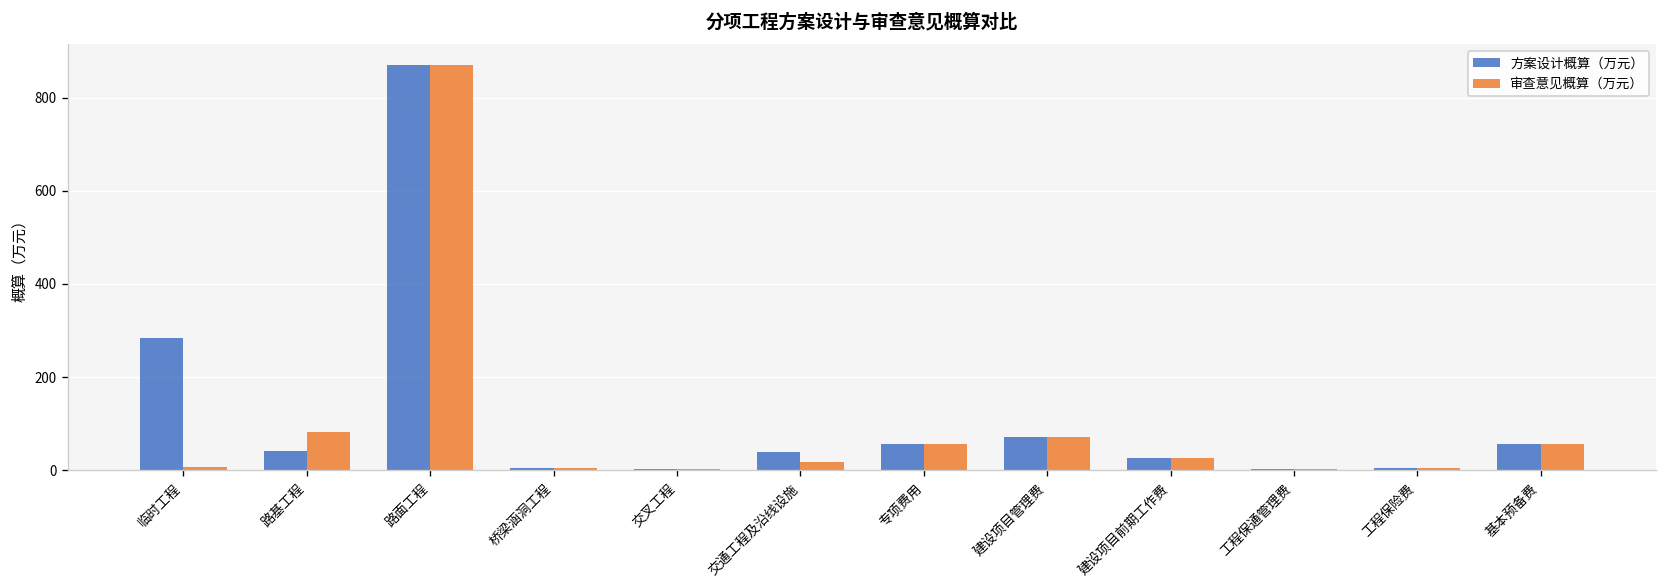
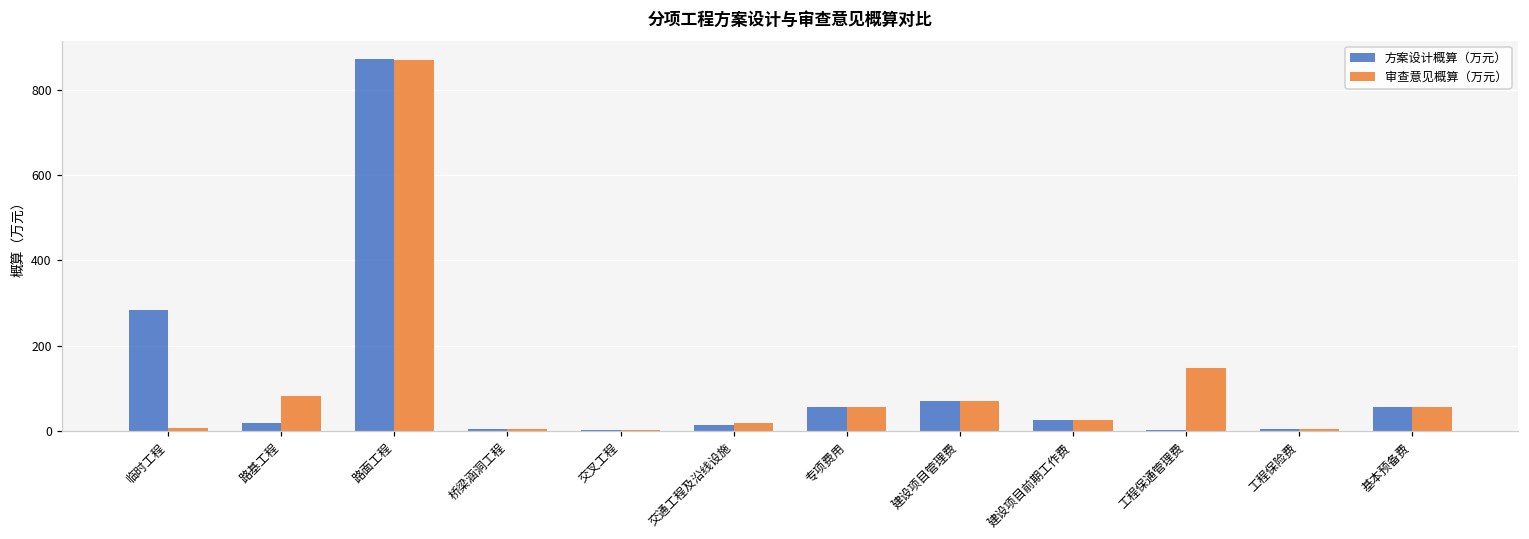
  {
    "方案设计概算（万元）": {
      "临时工程": 280,
-     "路基工程": 40,
+     "路基工程": 20,
      "路面工程": 870,
-     "交通工程及沿线设施": 40,
+     "交通工程及沿线设施": 10,
      "专项费用": 60,
      "建设项目管理费": 70,
      "建设项目前期工作费": 30,
      "基本预备费": 60
    },
    "审查意见概算（万元）": {
      "路基工程": 80,
      "路面工程": 870,
      "交通工程及沿线设施": 20,
      "专项费用": 60,
      "建设项目管理费": 70,
      "建设项目前期工作费": 30,
-     "工程保通管理费": 0,
+     "工程保通管理费": 150,
      "基本预备费": 60
    }
  }
